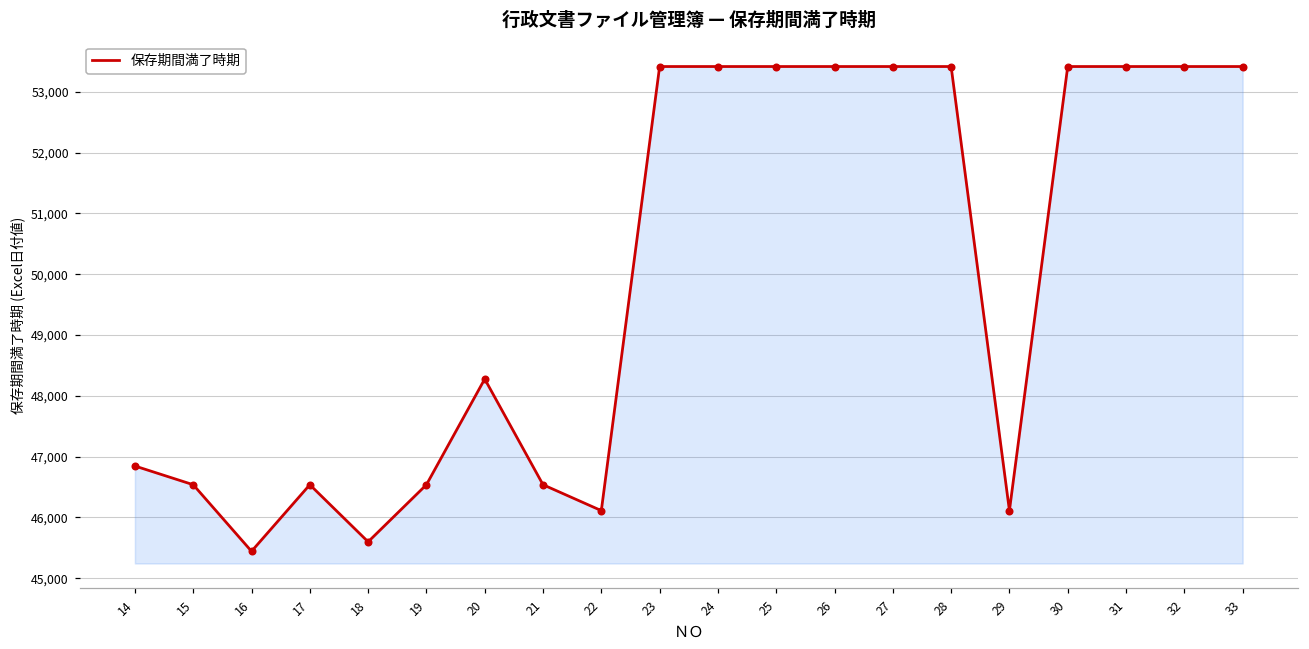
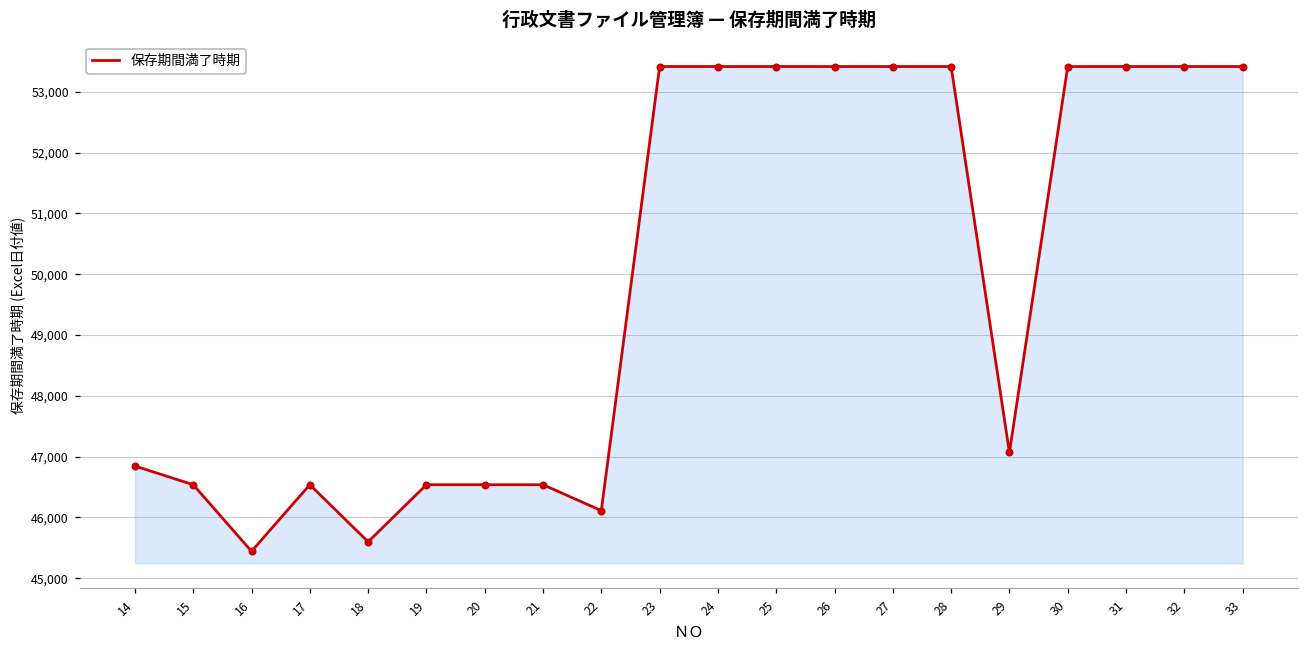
  {
    "14": "46,800",
    "15": "46,500",
    "16": "45,400",
    "17": "46,500",
    "18": "45,600",
    "19": "46,500",
-   "20": "48,300",
+   "20": "46,500",
    "21": "46,500",
    "22": "46,100",
    "23": "53,400",
    "24": "53,400",
    "25": "53,400",
    "26": "53,400",
    "27": "53,400",
    "28": "53,400",
-   "29": "46,100",
+   "29": "47,100",
    "30": "53,400",
    "31": "53,400",
    "32": "53,400",
    "33": "53,400"
  }
